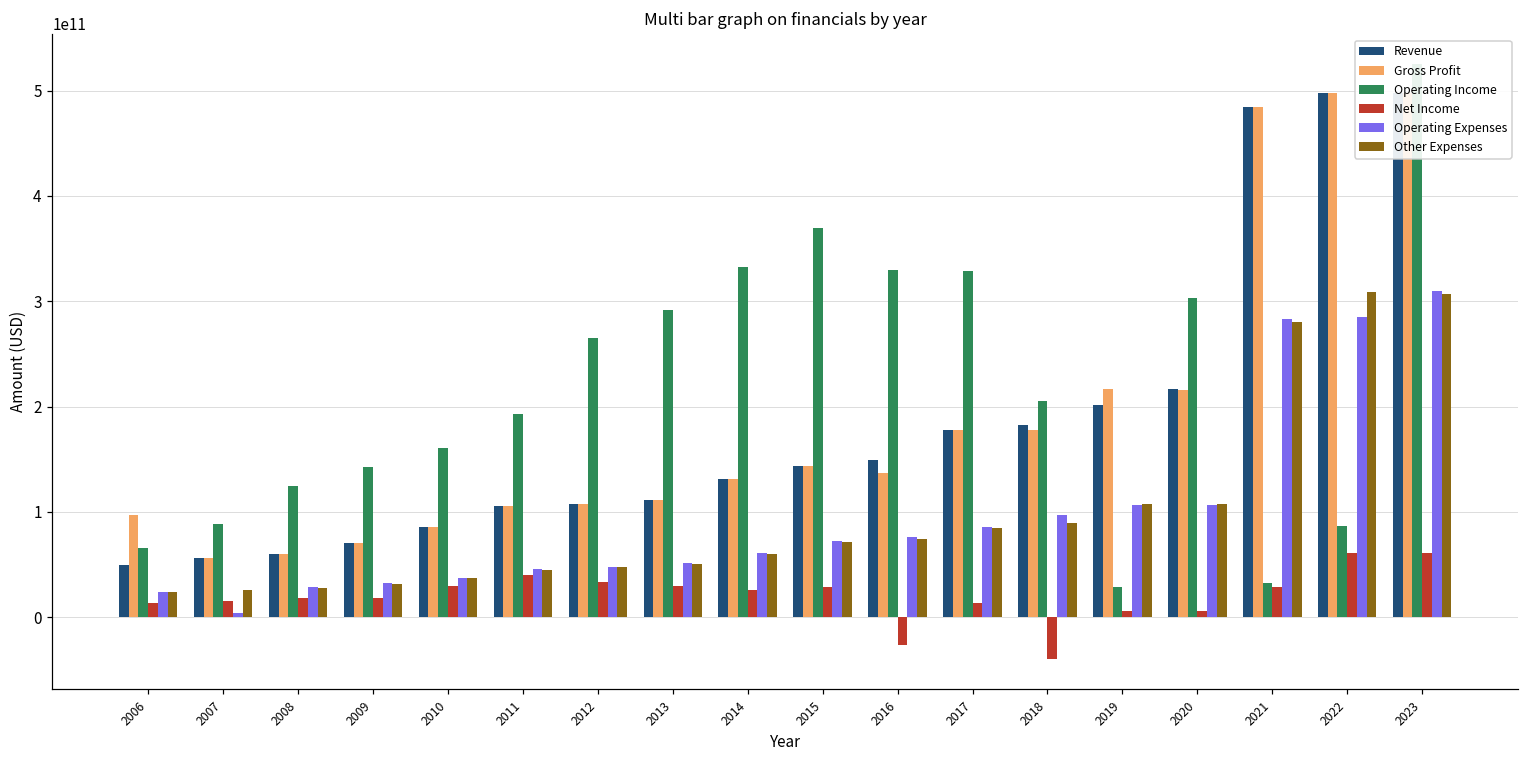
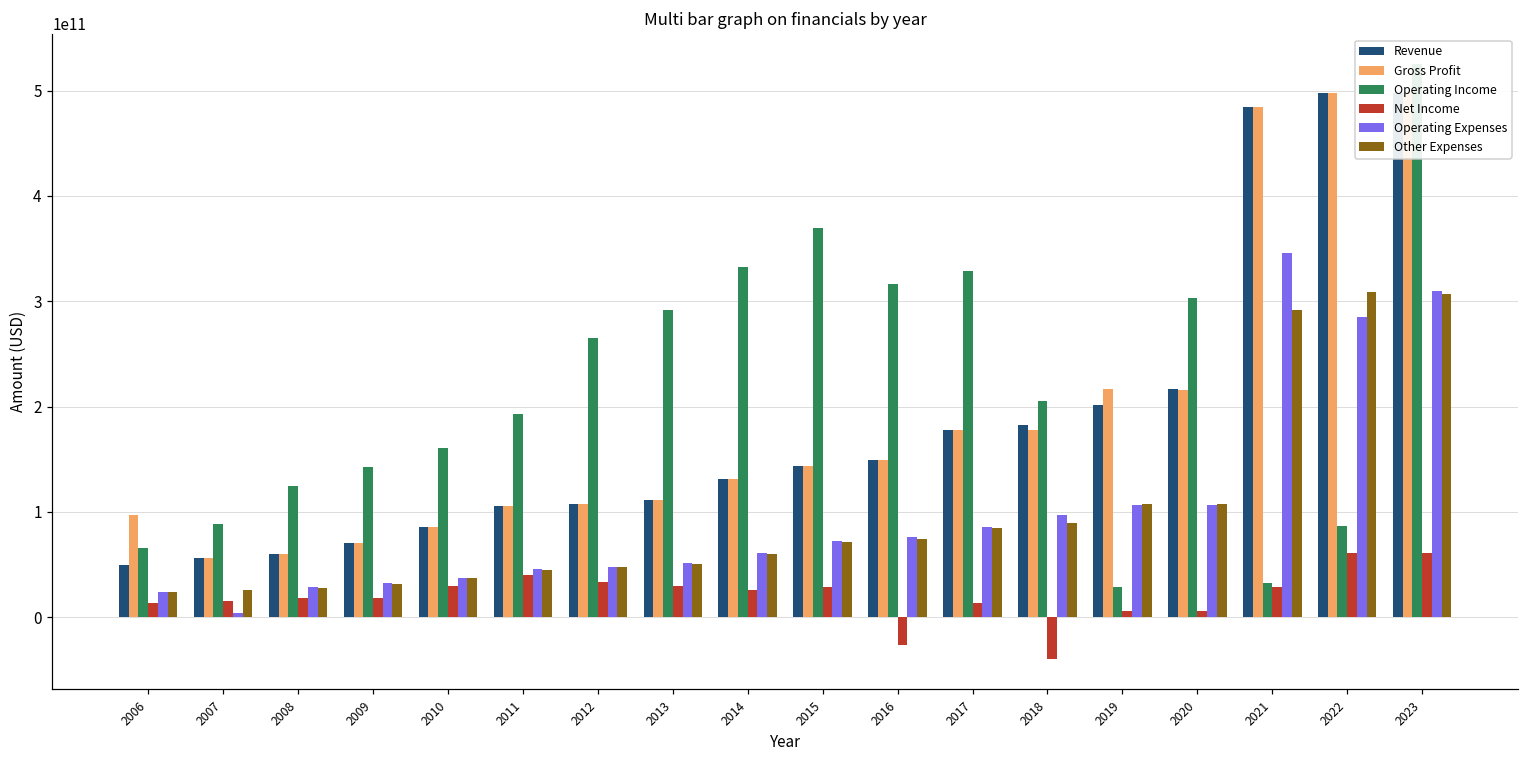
  {
    "Revenue": {
      "2006": 50000000000,
      "2007": 60000000000,
      "2008": 60000000000,
      "2009": 70000000000,
      "2010": 90000000000,
      "2011": 110000000000,
      "2012": 110000000000,
      "2013": 110000000000,
      "2014": 130000000000,
      "2015": 140000000000,
      "2016": 150000000000,
      "2017": 180000000000,
      "2018": 180000000000,
      "2019": 200000000000,
      "2020": 220000000000,
      "2021": 480000000000,
      "2022": 500000000000
    },
    "Gross Profit": {
      "2006": 100000000000,
      "2007": 60000000000,
      "2008": 60000000000,
      "2009": 70000000000,
      "2010": 90000000000,
      "2011": 110000000000,
      "2012": 110000000000,
      "2013": 110000000000,
      "2014": 130000000000,
      "2015": 140000000000,
-     "2016": 140000000000,
+     "2016": 150000000000,
      "2017": 180000000000,
      "2018": 180000000000,
      "2019": 220000000000,
      "2020": 220000000000,
      "2021": 480000000000,
      "2022": 500000000000
    },
    "Operating Income": {
      "2006": 70000000000,
      "2007": 90000000000,
      "2008": 120000000000,
      "2009": 140000000000,
      "2010": 160000000000,
      "2011": 190000000000,
      "2012": 270000000000,
      "2013": 290000000000,
      "2014": 330000000000,
      "2015": 370000000000,
-     "2016": 330000000000,
+     "2016": 320000000000,
      "2017": 330000000000,
      "2018": 210000000000,
      "2019": 30000000000,
      "2020": 300000000000,
      "2021": 30000000000,
      "2022": 90000000000
    },
    "Net Income": {
      "2006": 10000000000,
      "2007": 20000000000,
      "2008": 20000000000,
      "2009": 20000000000,
      "2010": 30000000000,
      "2011": 40000000000,
      "2012": 30000000000,
      "2013": 30000000000,
      "2014": 30000000000,
      "2015": 30000000000,
      "2016": -30000000000,
      "2017": 10000000000,
      "2018": -40000000000,
      "2019": 10000000000,
      "2020": 10000000000,
      "2021": 30000000000,
      "2022": 60000000000,
      "2023": 60000000000
    },
    "Operating Expenses": {
      "2006": 20000000000,
      "2007": 0,
      "2008": 30000000000,
      "2009": 30000000000,
      "2010": 40000000000,
      "2011": 50000000000,
      "2012": 50000000000,
      "2013": 50000000000,
      "2014": 60000000000,
      "2015": 70000000000,
      "2016": 80000000000,
      "2017": 90000000000,
      "2018": 100000000000,
      "2019": 110000000000,
      "2020": 110000000000,
-     "2021": 280000000000,
+     "2021": 350000000000,
      "2022": 290000000000,
      "2023": 310000000000
    },
    "Other Expenses": {
      "2006": 20000000000,
      "2007": 30000000000,
      "2008": 30000000000,
      "2009": 30000000000,
      "2010": 40000000000,
      "2011": 50000000000,
      "2012": 50000000000,
      "2013": 50000000000,
      "2014": 60000000000,
      "2015": 70000000000,
      "2016": 70000000000,
      "2017": 80000000000,
      "2018": 90000000000,
      "2019": 110000000000,
      "2020": 110000000000,
-     "2021": 280000000000,
+     "2021": 290000000000,
      "2022": 310000000000,
      "2023": 310000000000
    }
  }
